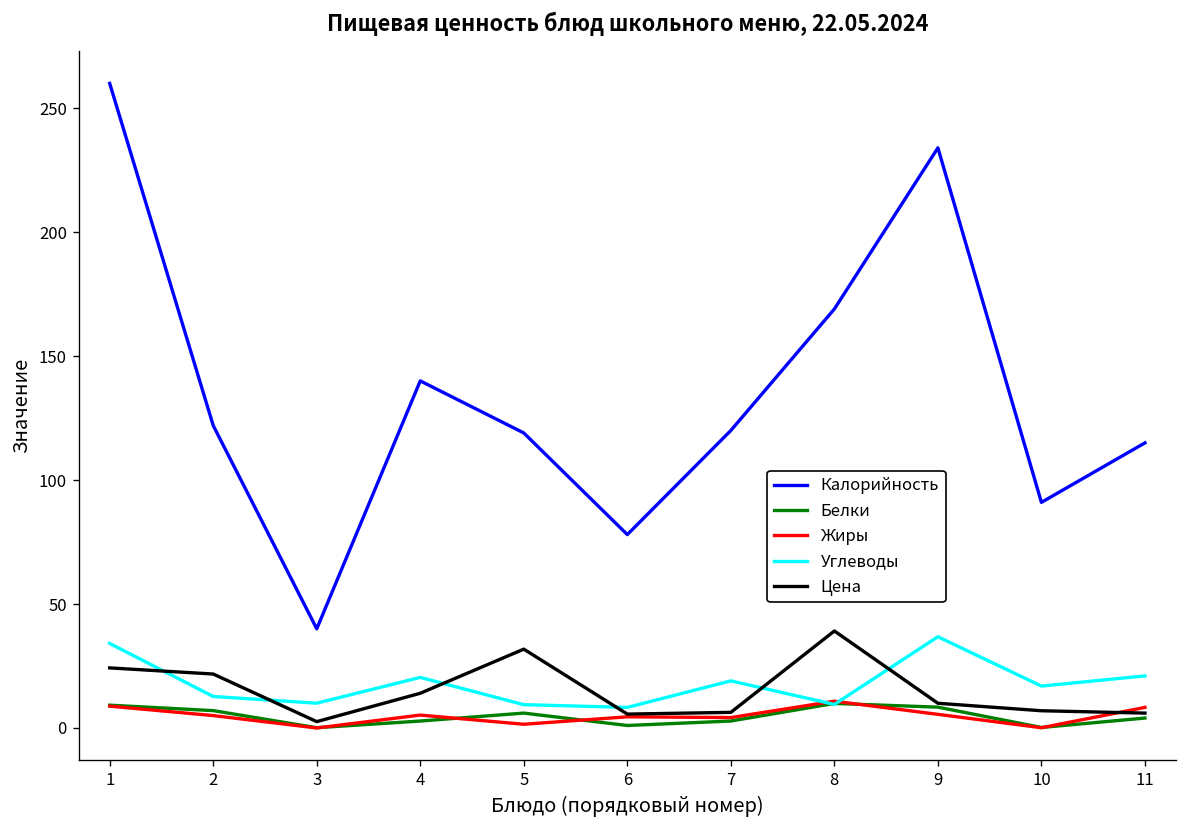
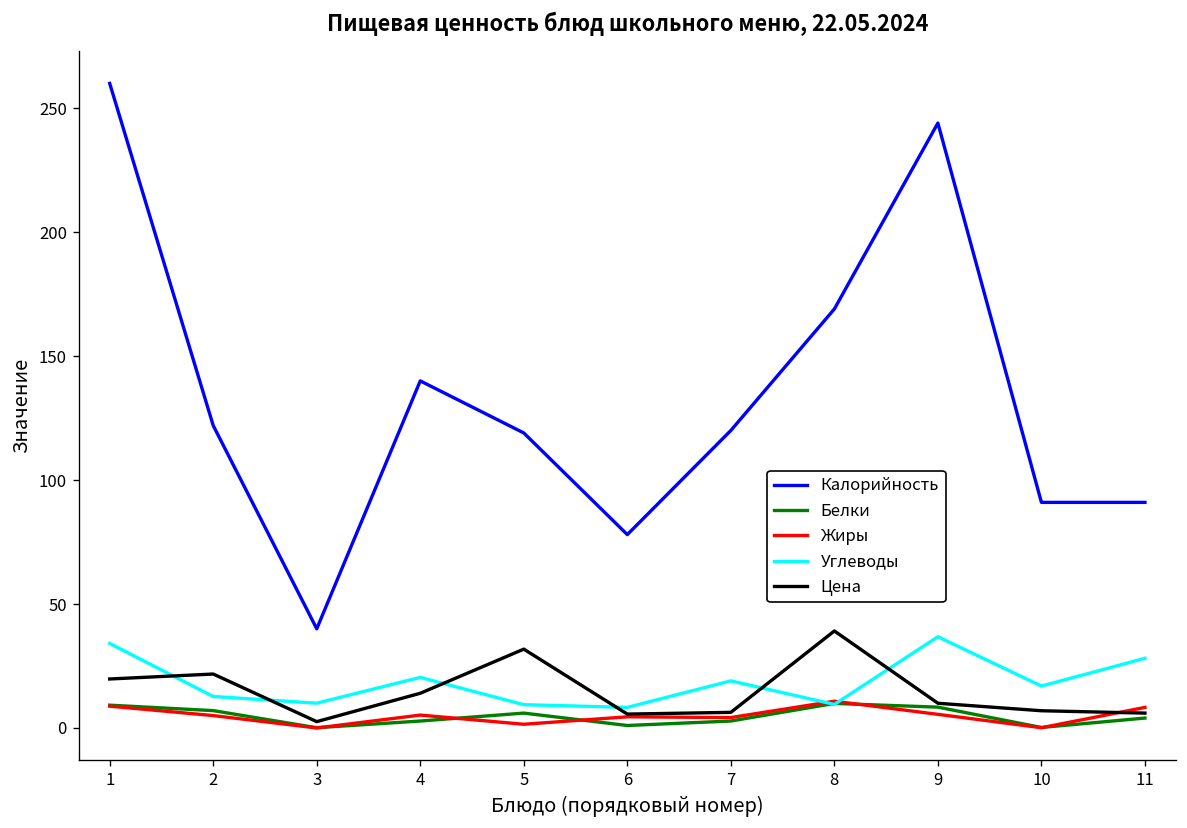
  {
    "Калорийность": {
      "1": 260,
      "2": 122,
      "3": 40,
      "4": 140,
      "5": 119,
      "6": 78,
      "7": 120,
      "8": 169,
-     "9": 234,
+     "9": 244,
      "10": 91,
-     "11": 115
+     "11": 91
    },
    "Белки": {
      "2": 7,
      "4": 3,
      "5": 6,
      "6": 1,
      "7": 3,
      "9": 8,
      "11": 4
    },
    "Жиры": {
      "2": 5,
      "4": 5,
      "5": 2,
      "7": 4,
      "9": 6,
      "11": 8
    },
    "Углеводы": {
      "1": 34,
      "2": 13,
      "3": 10,
      "4": 20,
      "5": 9,
      "6": 8,
      "7": 19,
      "9": 37,
      "10": 17,
-     "11": 21
+     "11": 28
    },
    "Цена": {
-     "1": 24,
+     "1": 20,
      "2": 22,
      "3": 3,
      "4": 14,
      "5": 32,
      "7": 6,
      "8": 39,
      "9": 10,
      "10": 7,
      "11": 6
    }
  }
